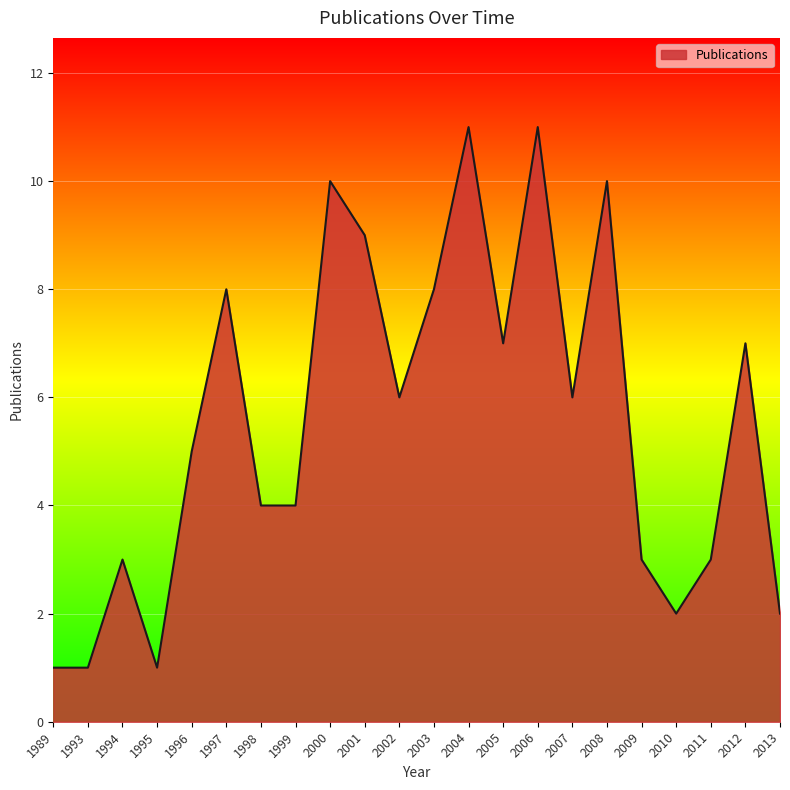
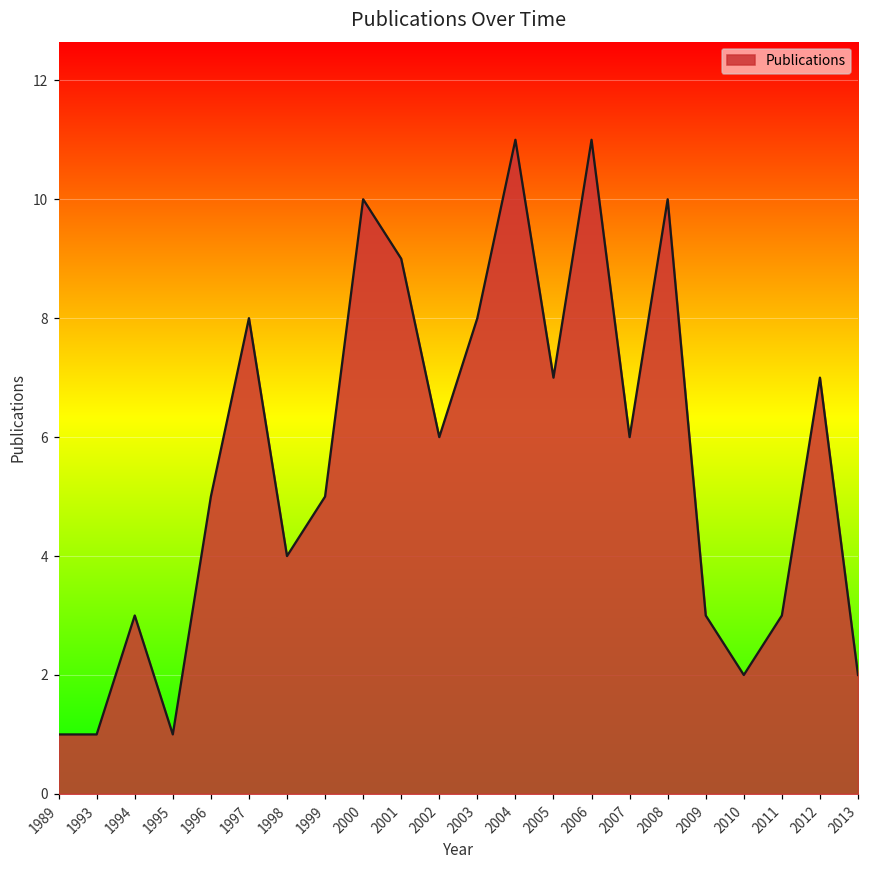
  {
    "1989": 1,
    "1993": 1,
    "1994": 3,
    "1995": 1,
    "1996": 5,
    "1997": 8,
    "1998": 4,
-   "1999": 4,
+   "1999": 5,
    "2000": 10,
    "2001": 9,
    "2002": 6,
    "2003": 8,
    "2004": 11,
    "2005": 7,
    "2006": 11,
    "2007": 6,
    "2008": 10,
    "2009": 3,
    "2010": 2,
    "2011": 3,
    "2012": 7,
    "2013": 2
  }
